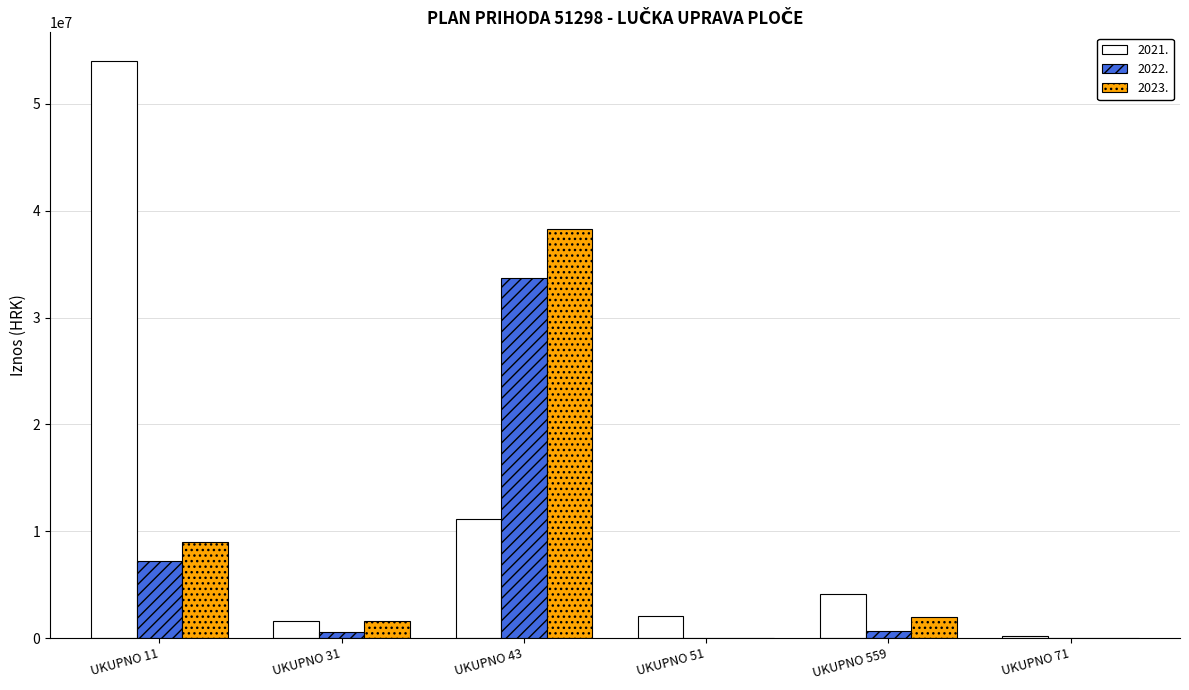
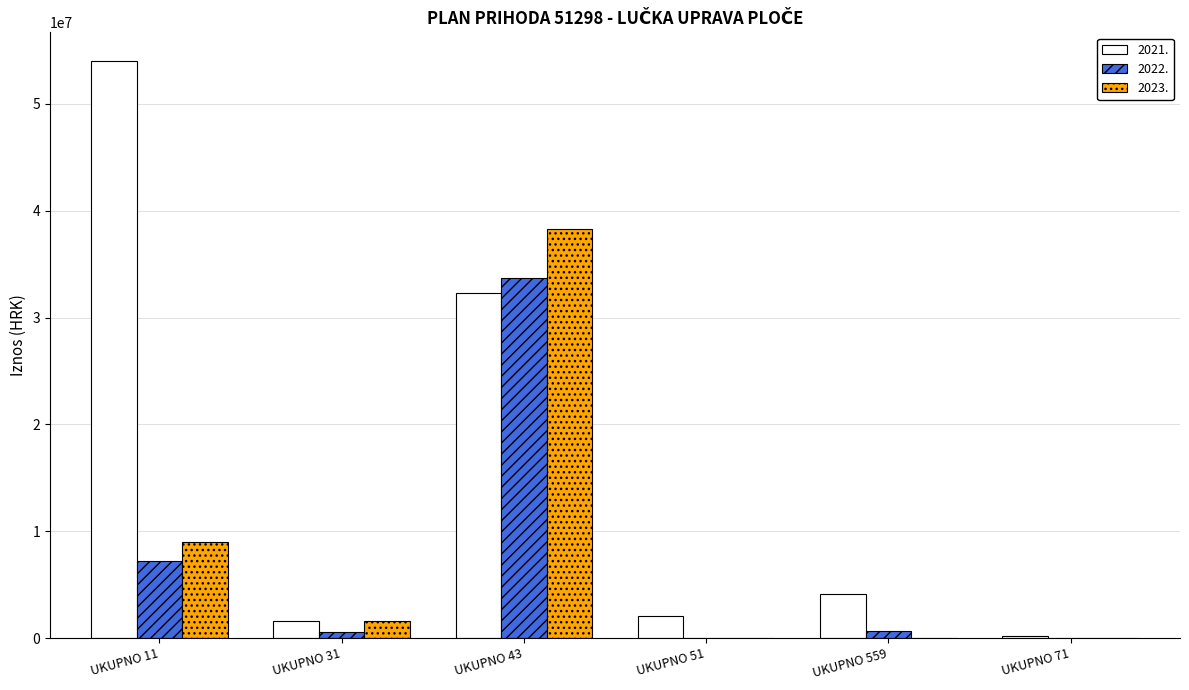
  {
    "2021.": {
      "UKUPNO 11": 54000000,
      "UKUPNO 31": 1600000,
-     "UKUPNO 43": 11100000,
+     "UKUPNO 43": 32300000,
      "UKUPNO 51": 2100000,
      "UKUPNO 559": 4100000
    },
    "2022.": {
      "UKUPNO 11": 7200000,
      "UKUPNO 31": 600000,
      "UKUPNO 43": 33700000,
      "UKUPNO 51": 0,
      "UKUPNO 559": 700000,
      "UKUPNO 71": 0
    },
    "2023.": {
      "UKUPNO 11": 9000000,
      "UKUPNO 31": 1600000,
      "UKUPNO 43": 38300000,
      "UKUPNO 51": 0,
-     "UKUPNO 559": 2000000,
+     "UKUPNO 559": 0,
      "UKUPNO 71": 0
    }
  }
